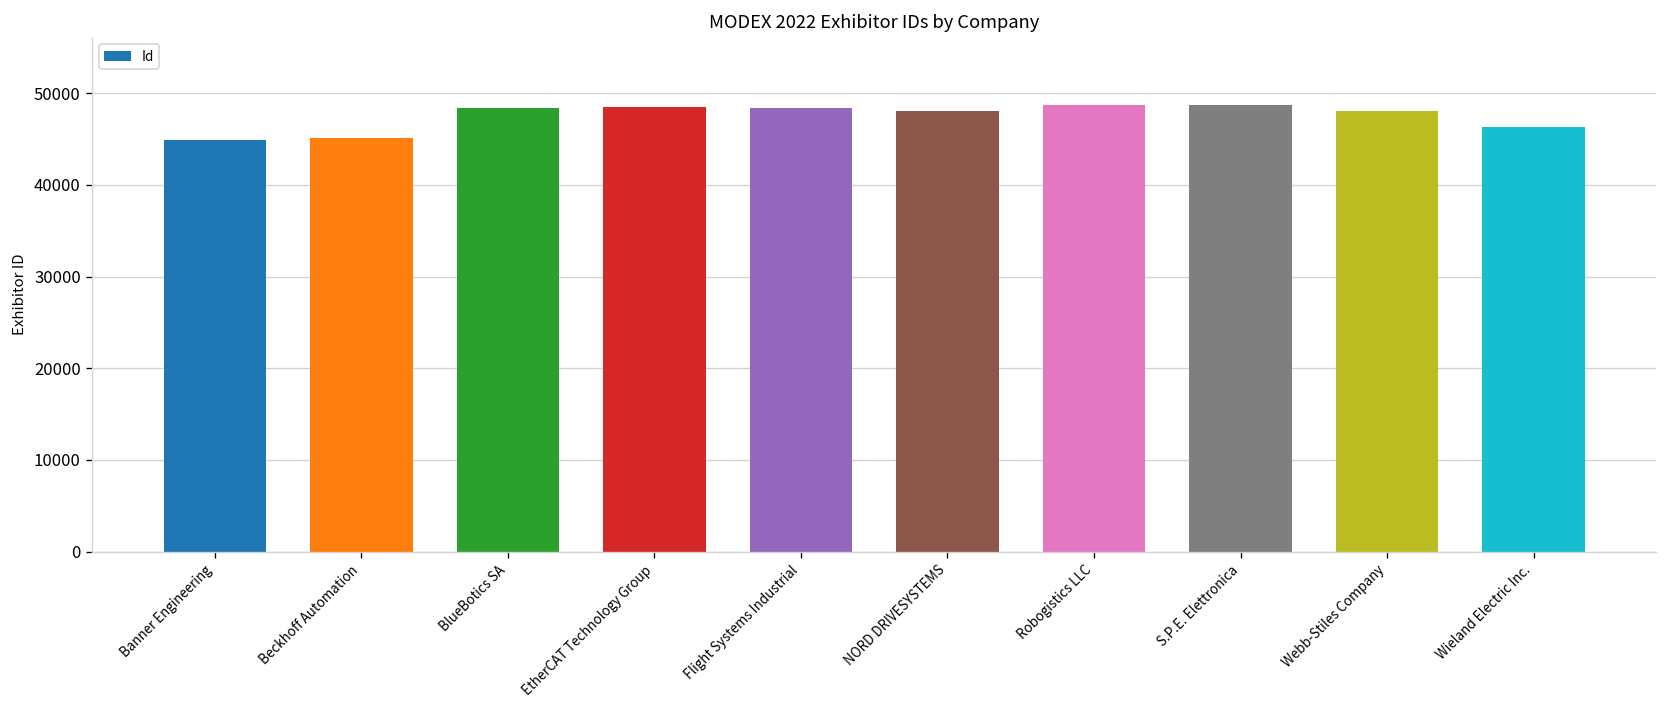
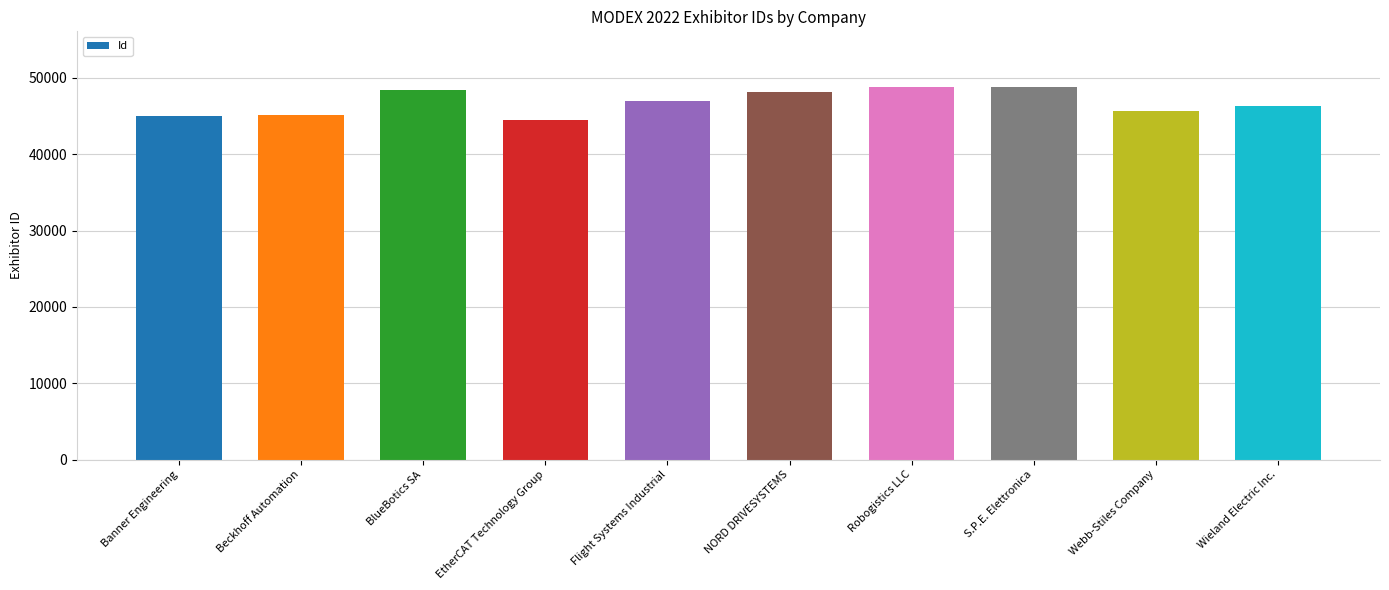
  {
    "Banner Engineering": 45000,
    "Beckhoff Automation": 45000,
    "BlueBotics SA": 48000,
-   "EtherCAT Technology Group": 48000,
-   "Flight Systems Industrial": 48000,
+   "EtherCAT Technology Group": 44000,
+   "Flight Systems Industrial": 47000,
    "NORD DRIVESYSTEMS": 48000,
    "Robogistics LLC": 49000,
    "S.P.E. Elettronica": 49000,
-   "Webb-Stiles Company": 48000,
+   "Webb-Stiles Company": 46000,
    "Wieland Electric Inc.": 46000
  }
